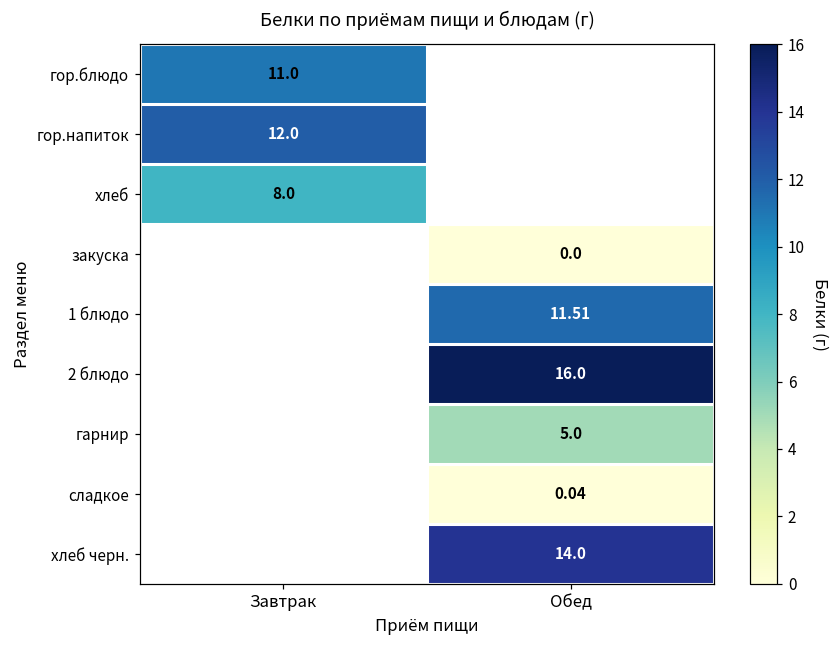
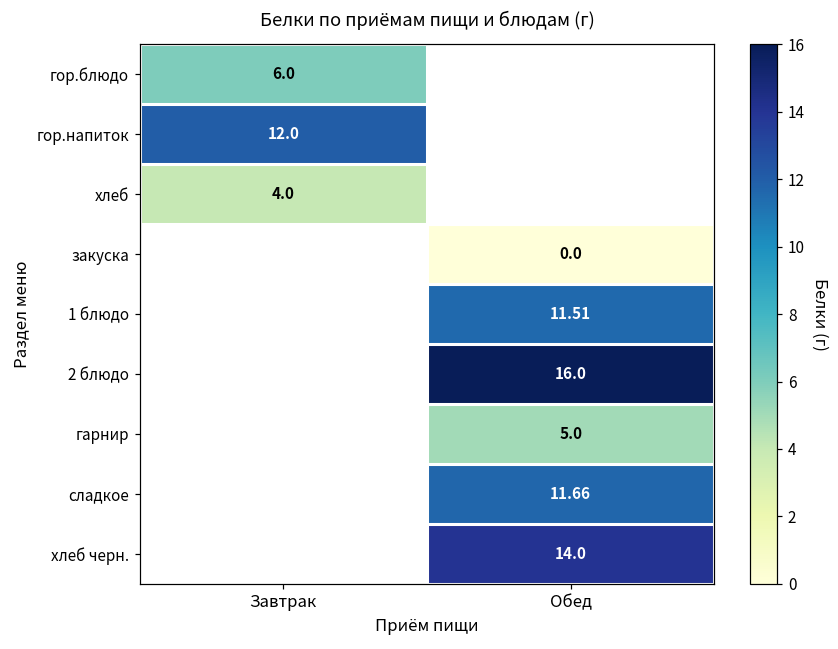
  {
    "гор.блюдо": {
-     "Завтрак": 11.0
+     "Завтрак": 6.0
    },
    "гор.напиток": {
      "Завтрак": 12.0
    },
    "хлеб": {
-     "Завтрак": 8.0
+     "Завтрак": 4.0
    },
    "закуска": {
      "Обед": 0.0
    },
    "1 блюдо": {
      "Обед": 11.51
    },
    "2 блюдо": {
      "Обед": 16.0
    },
    "гарнир": {
      "Обед": 5.0
    },
    "сладкое": {
-     "Обед": 0.04
+     "Обед": 11.66
    },
    "хлеб черн.": {
      "Обед": 14.0
    }
  }
